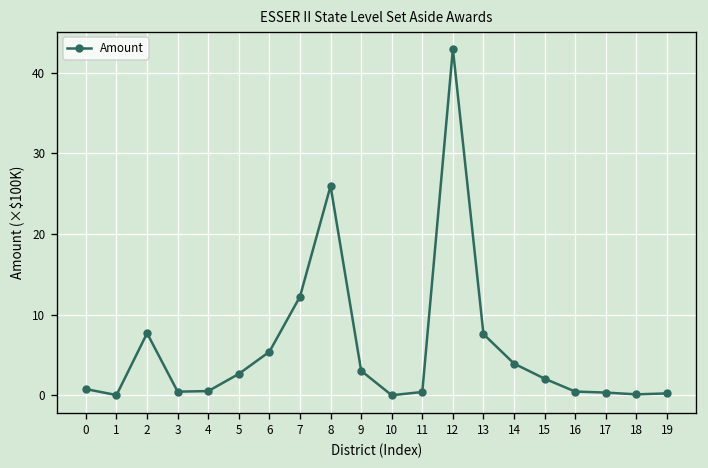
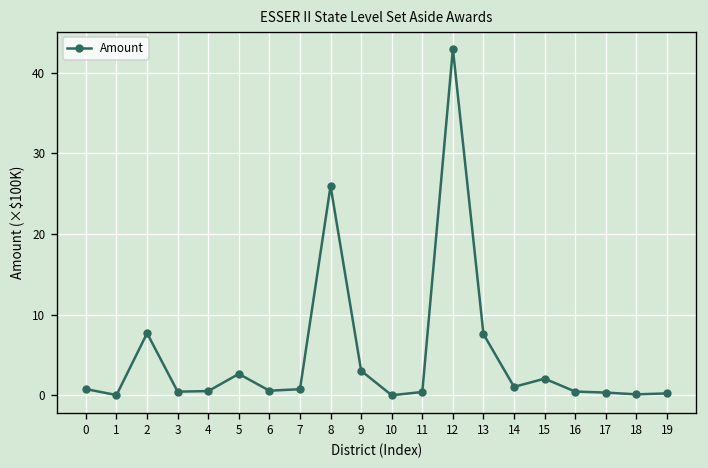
  {
    "0": 1,
    "1": 0,
    "2": 8,
    "3": 0,
    "4": 1,
    "5": 3,
-   "6": 5,
-   "7": 12,
+   "6": 1,
+   "7": 1,
    "8": 26,
    "9": 3,
    "10": 0,
    "11": 0,
    "12": 43,
    "13": 8,
-   "14": 4,
+   "14": 1,
    "15": 2,
    "16": 0,
    "17": 0,
    "18": 0,
    "19": 0
  }
